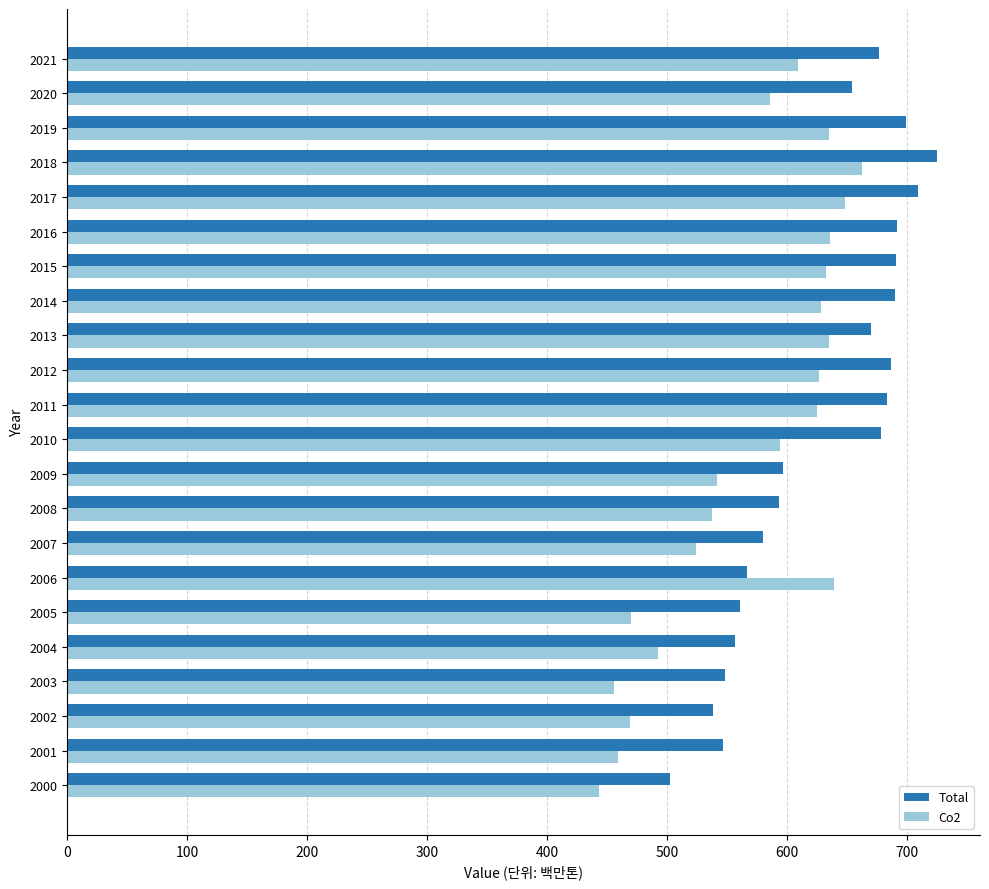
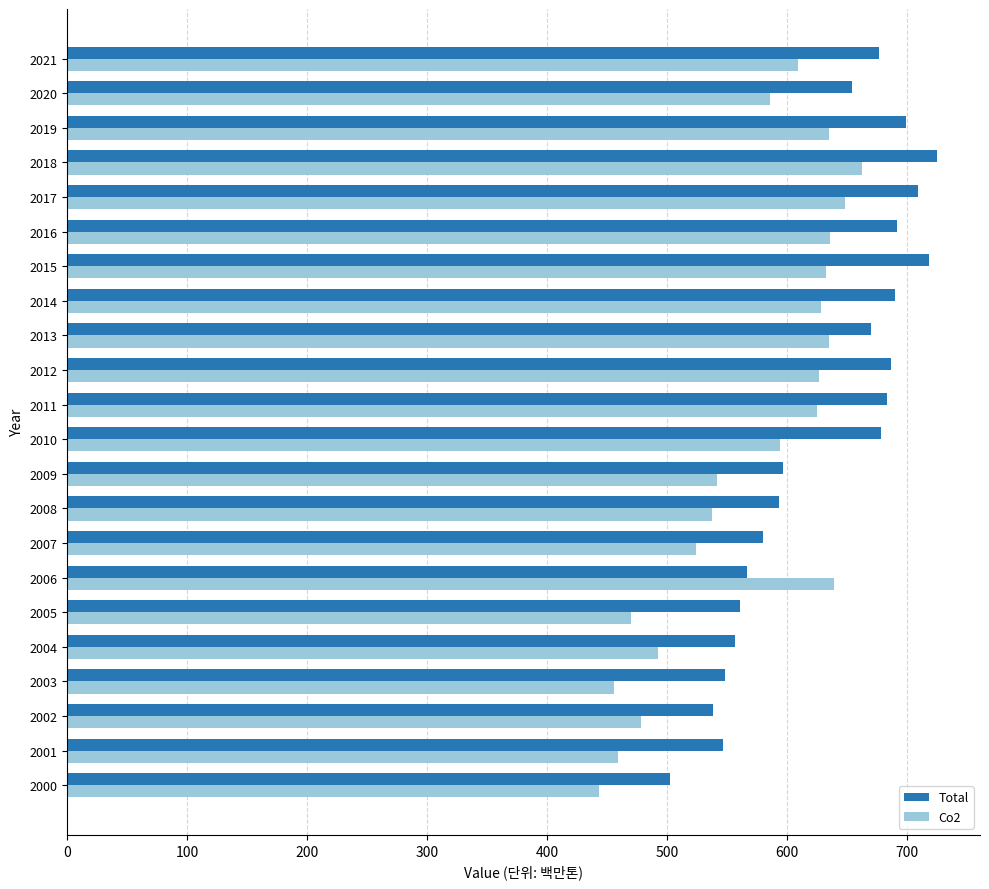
  {
    "Total": {
      "2021": 677,
      "2020": 654,
      "2019": 699,
      "2018": 725,
      "2017": 709,
      "2016": 692,
-     "2015": 691,
+     "2015": 718,
      "2014": 691,
      "2013": 670,
      "2012": 687,
      "2011": 684,
      "2010": 679,
      "2009": 597,
      "2008": 594,
      "2007": 580,
      "2006": 567,
      "2005": 561,
      "2004": 557,
      "2003": 549,
      "2002": 538,
      "2001": 547,
      "2000": 503
    },
    "Co2": {
      "2021": 609,
      "2020": 586,
      "2019": 635,
      "2018": 662,
      "2017": 649,
      "2016": 636,
      "2015": 633,
      "2014": 629,
      "2013": 635,
      "2012": 627,
      "2011": 625,
      "2010": 594,
      "2009": 542,
      "2008": 538,
      "2007": 524,
      "2006": 639,
      "2005": 470,
      "2004": 493,
      "2003": 456,
-     "2002": 470,
+     "2002": 479,
      "2001": 459,
      "2000": 444
    }
  }
